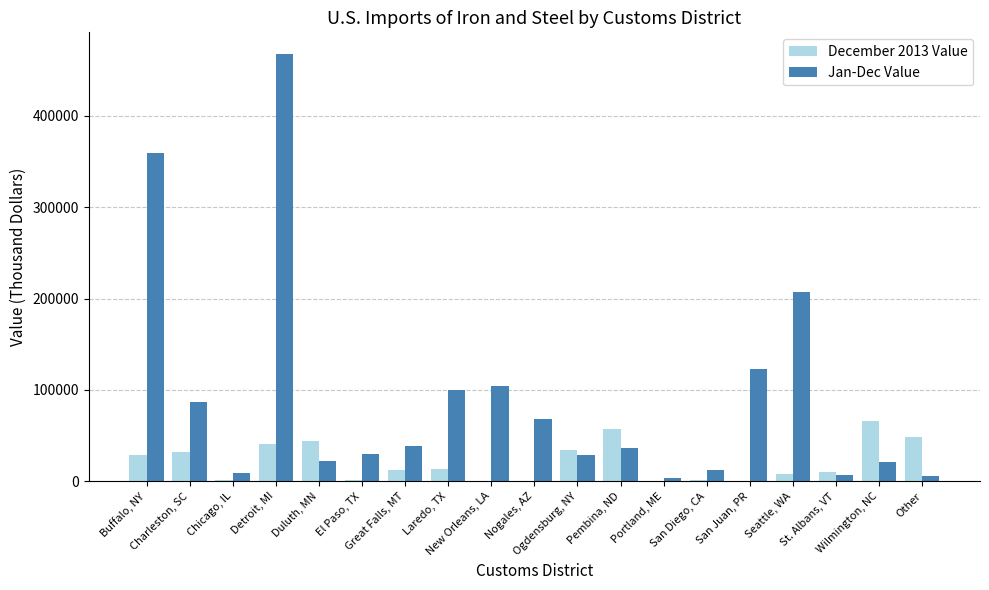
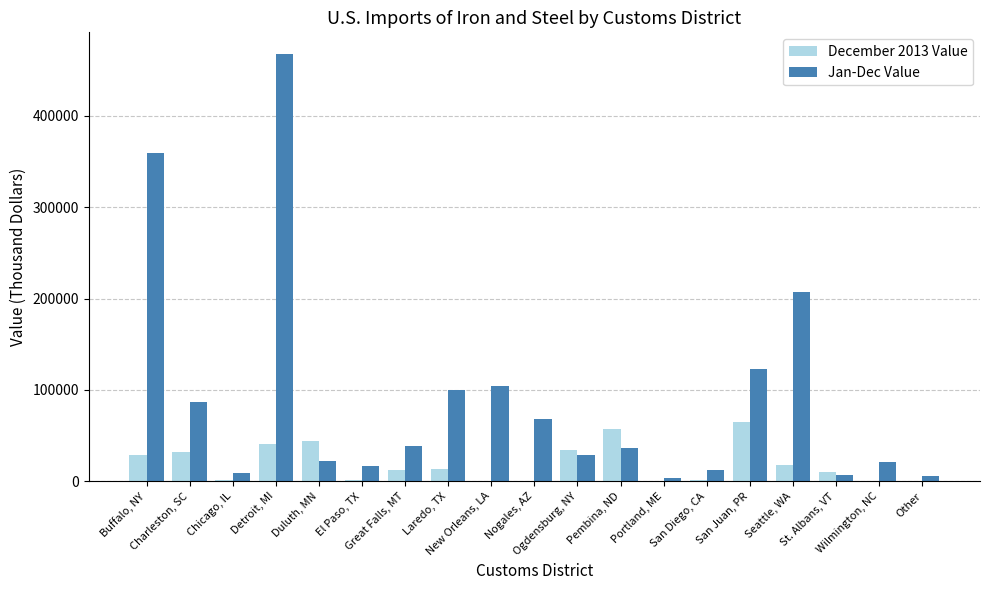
  {
    "December 2013 Value": {
      "Buffalo, NY": 30000,
      "Charleston, SC": 30000,
      "Detroit, MI": 40000,
      "Duluth, MN": 40000,
      "Great Falls, MT": 10000,
      "Laredo, TX": 10000,
      "Ogdensburg, NY": 30000,
      "Pembina, ND": 60000,
-     "San Juan, PR": 0,
-     "Seattle, WA": 10000,
+     "San Juan, PR": 60000,
+     "Seattle, WA": 20000,
      "St. Albans, VT": 10000,
-     "Wilmington, NC": 70000,
-     "Other": 50000
+     "Wilmington, NC": 0,
+     "Other": 0
    },
    "Jan-Dec Value": {
      "Buffalo, NY": 360000,
      "Charleston, SC": 90000,
      "Chicago, IL": 10000,
      "Detroit, MI": 470000,
      "Duluth, MN": 20000,
-     "El Paso, TX": 30000,
+     "El Paso, TX": 20000,
      "Great Falls, MT": 40000,
      "Laredo, TX": 100000,
      "New Orleans, LA": 100000,
      "Nogales, AZ": 70000,
      "Ogdensburg, NY": 30000,
      "Pembina, ND": 40000,
      "Portland, ME": 0,
      "San Diego, CA": 10000,
      "San Juan, PR": 120000,
      "Seattle, WA": 210000,
      "St. Albans, VT": 10000,
      "Wilmington, NC": 20000,
      "Other": 10000
    }
  }
